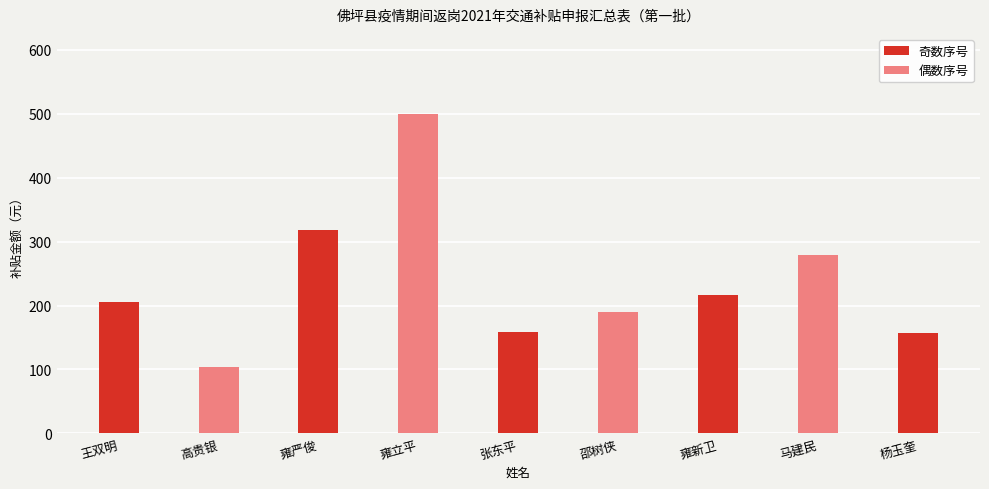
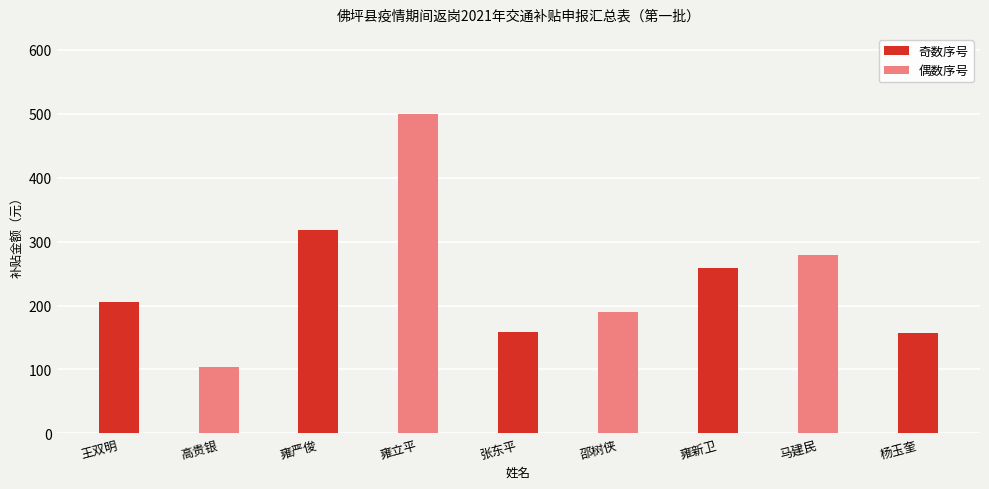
  {
    "王双明": 210,
    "高贵银": 100,
    "雍严俊": 320,
    "雍立平": 500,
    "张东平": 160,
    "邵树侠": 190,
-   "雍新卫": 220,
+   "雍新卫": 260,
    "马建民": 280,
    "杨玉奎": 160
  }
